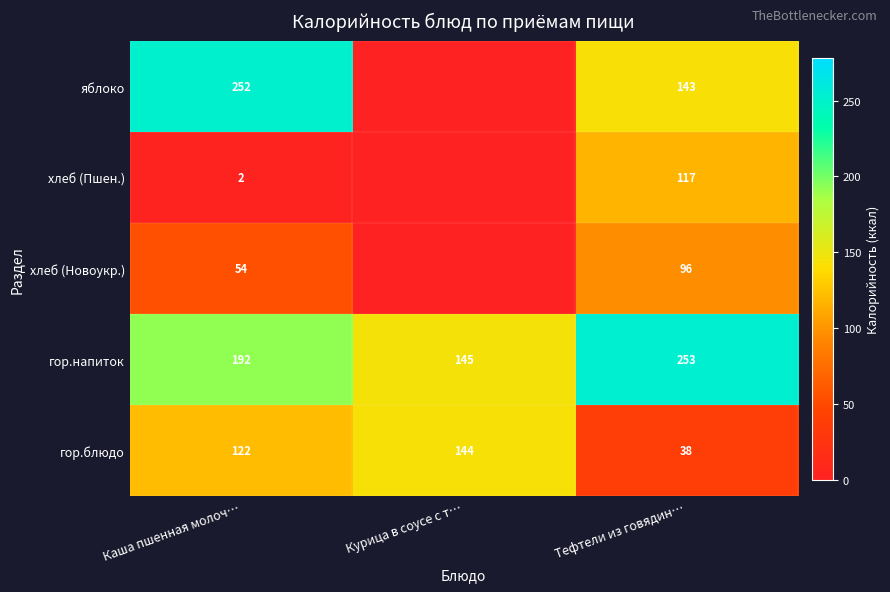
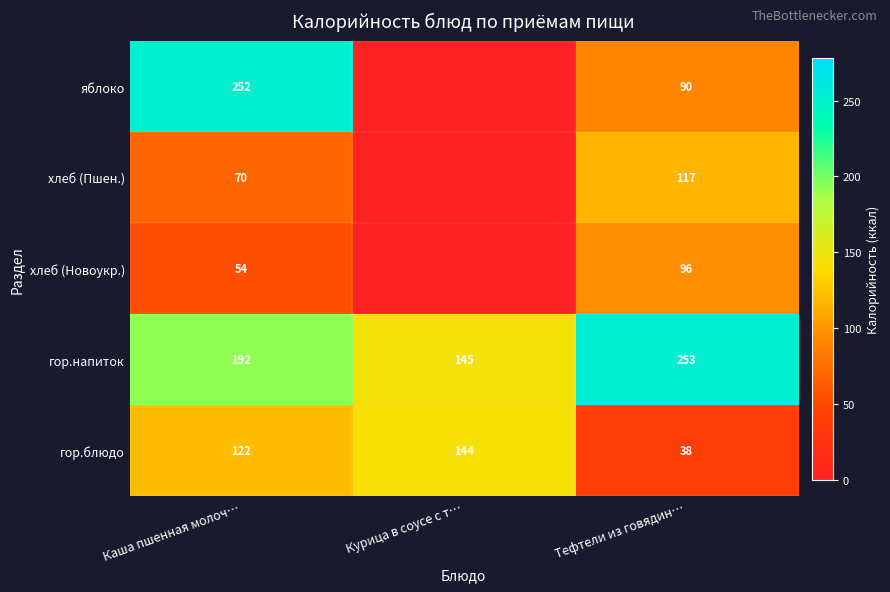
  {
    "яблоко": {
      "Каша пшенная молоч…": 252,
-     "Тефтели из говядин…": 143
+     "Тефтели из говядин…": 90
    },
    "хлеб (Пшен.)": {
-     "Каша пшенная молоч…": 2,
+     "Каша пшенная молоч…": 70,
      "Тефтели из говядин…": 117
    },
    "хлеб (Новоукр.)": {
      "Каша пшенная молоч…": 54,
      "Тефтели из говядин…": 96
    },
    "гор.напиток": {
      "Каша пшенная молоч…": 192,
      "Курица в соусе с т…": 145,
      "Тефтели из говядин…": 253
    },
    "гор.блюдо": {
      "Каша пшенная молоч…": 122,
      "Курица в соусе с т…": 144,
      "Тефтели из говядин…": 38
    }
  }
